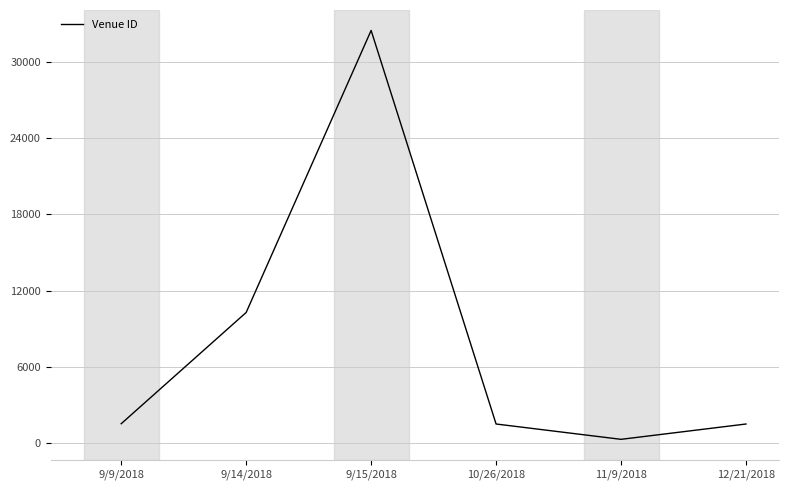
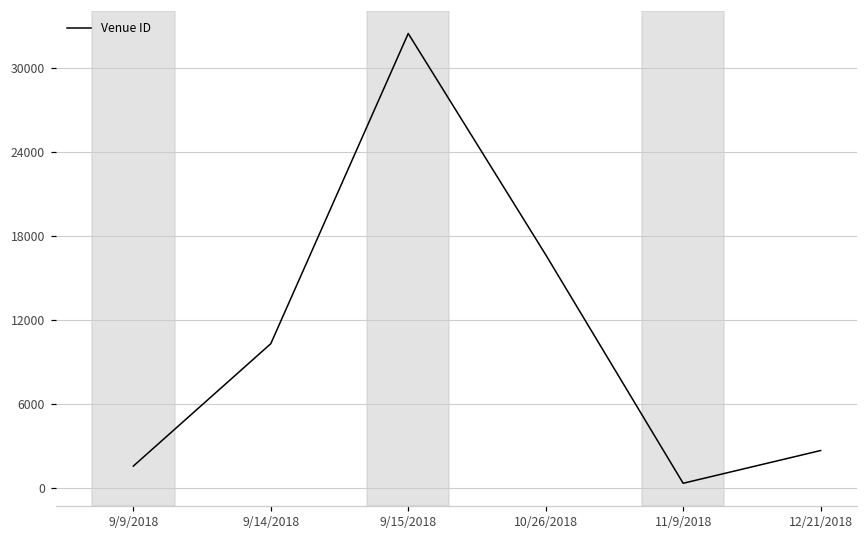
  {
    "9/9/2018": 1500,
    "9/14/2018": 10300,
    "9/15/2018": 32500,
-   "10/26/2018": 1500,
+   "10/26/2018": 16600,
    "11/9/2018": 300,
-   "12/21/2018": 1500
+   "12/21/2018": 2700
  }
